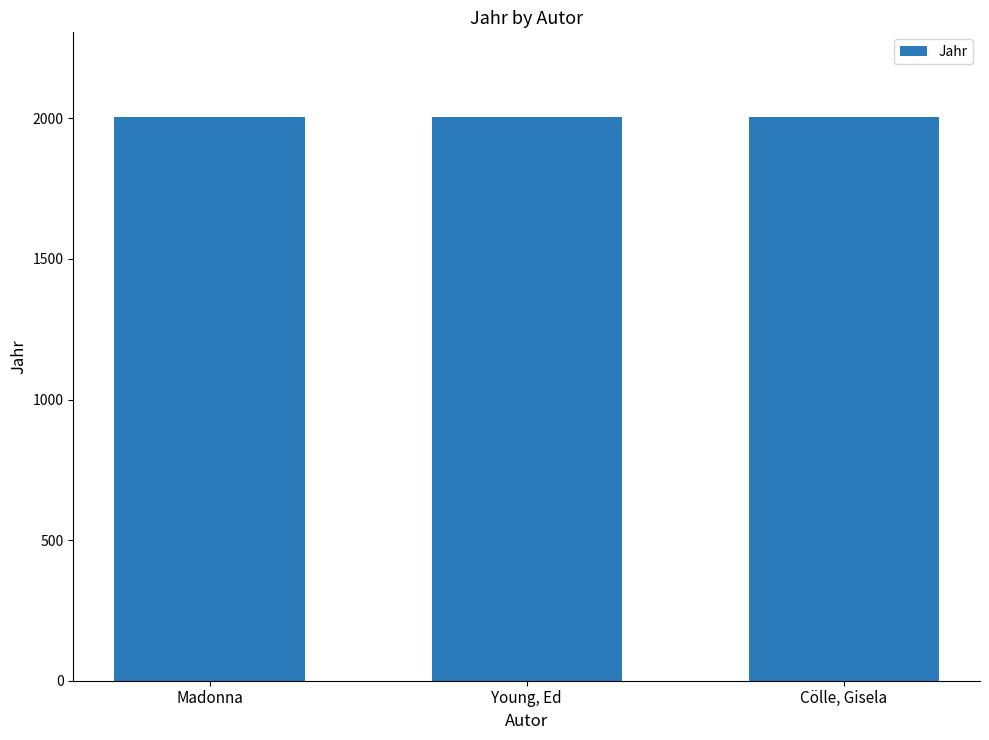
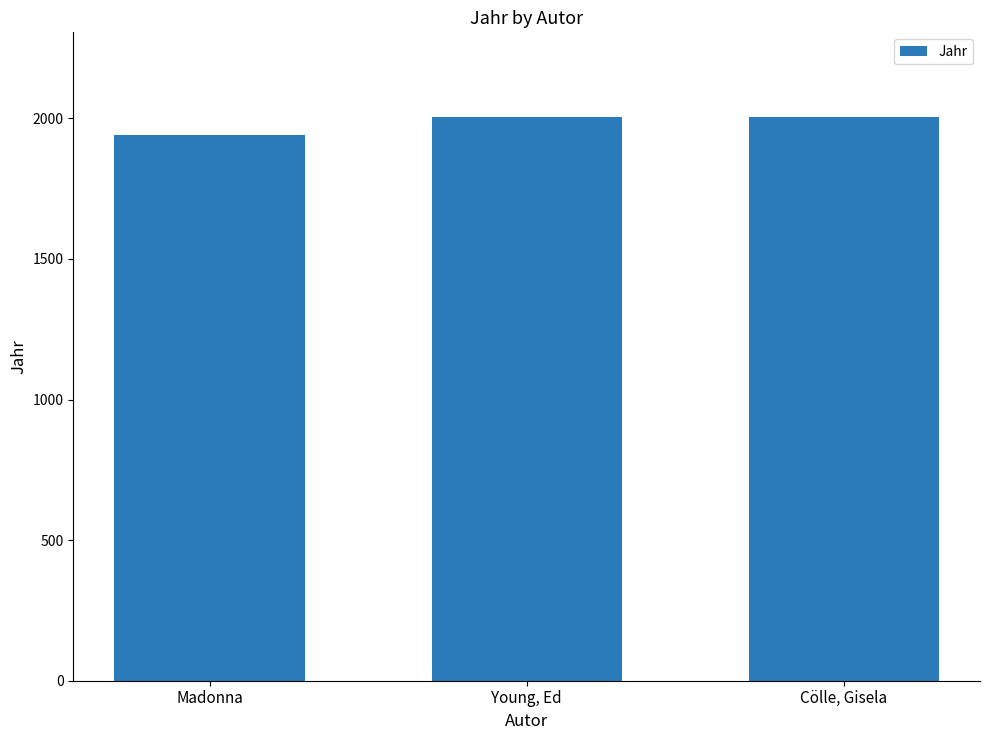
  {
-   "Madonna": 2000,
+   "Madonna": 1940,
    "Young, Ed": 2000,
    "Cölle, Gisela": 2010
  }
